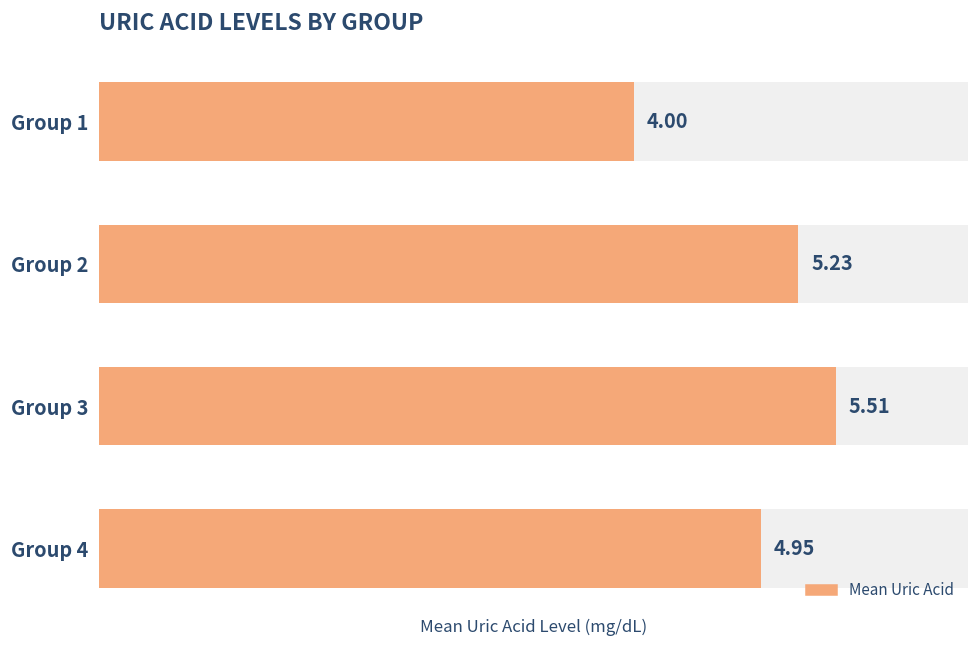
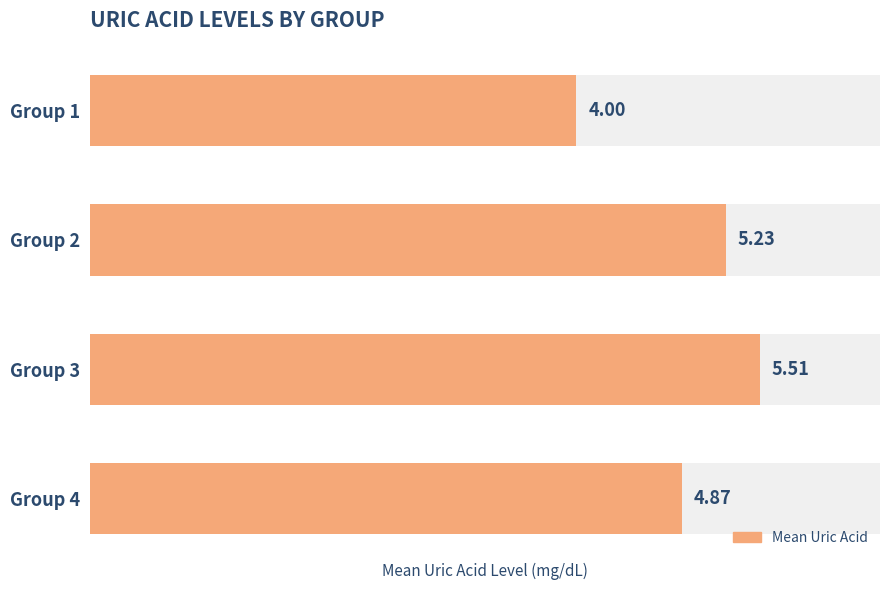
  {
    "Mean Uric Acid": {
-     "Group 4": 4.95
+     "Group 4": 4.87
    }
  }
